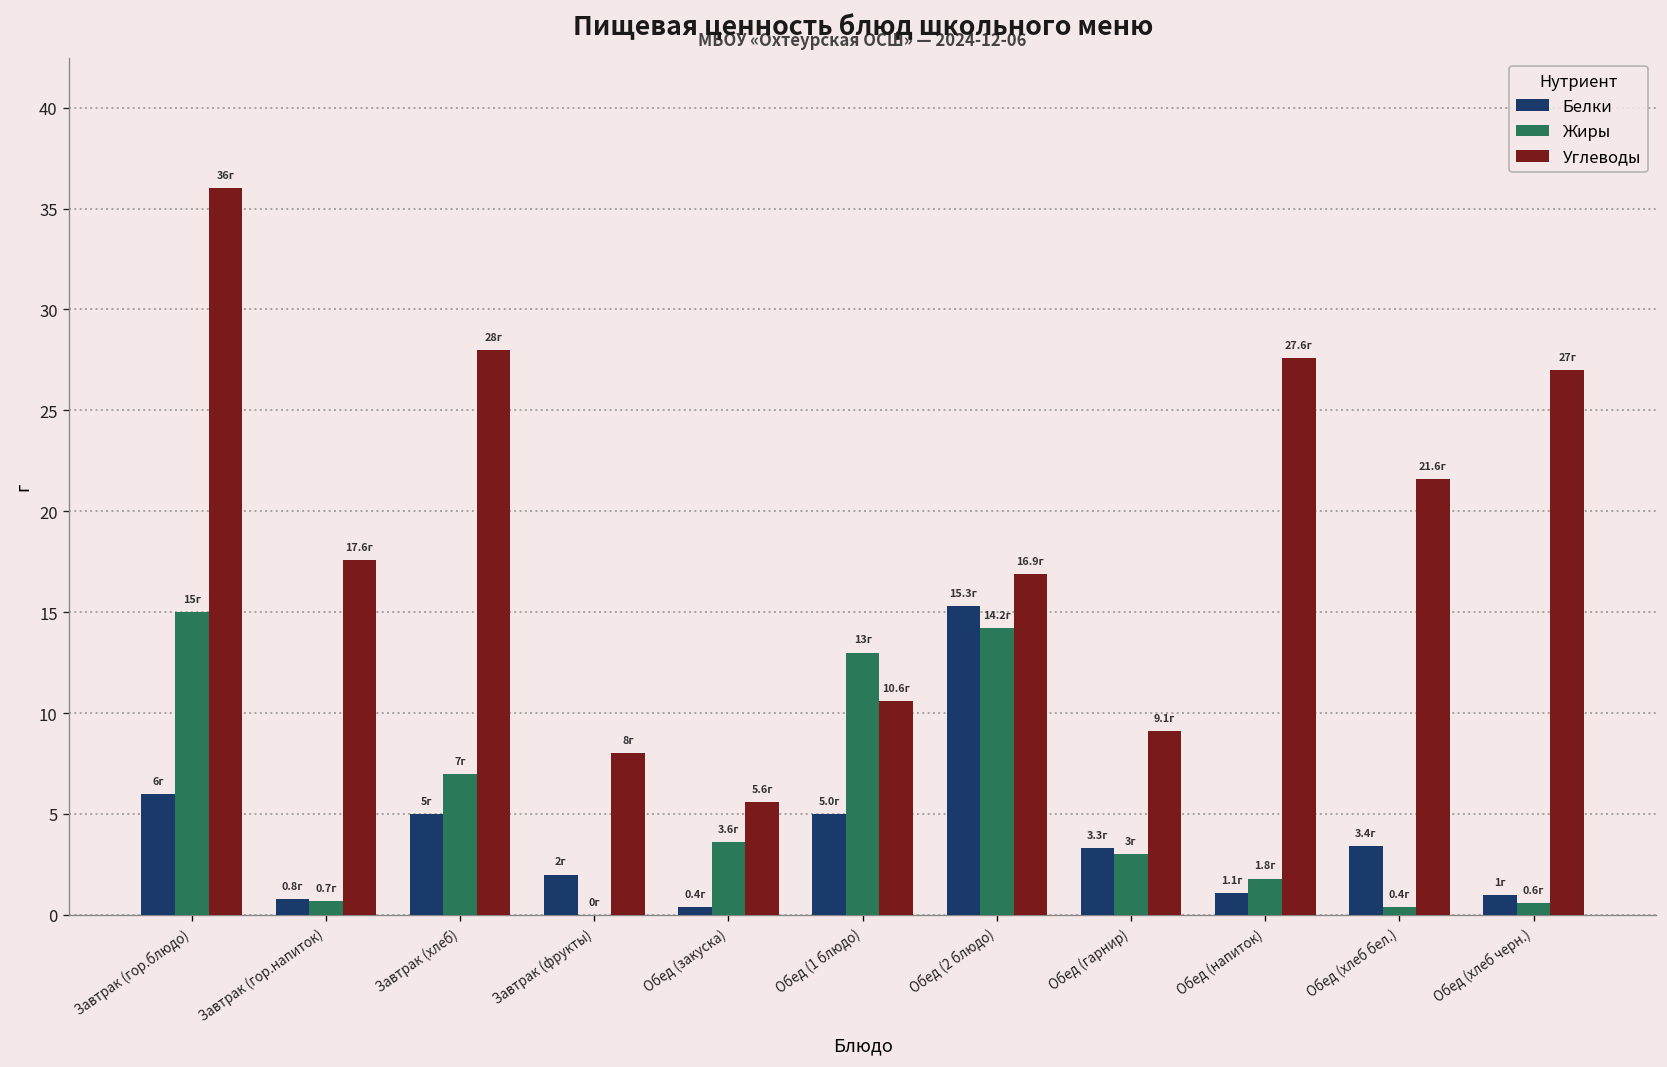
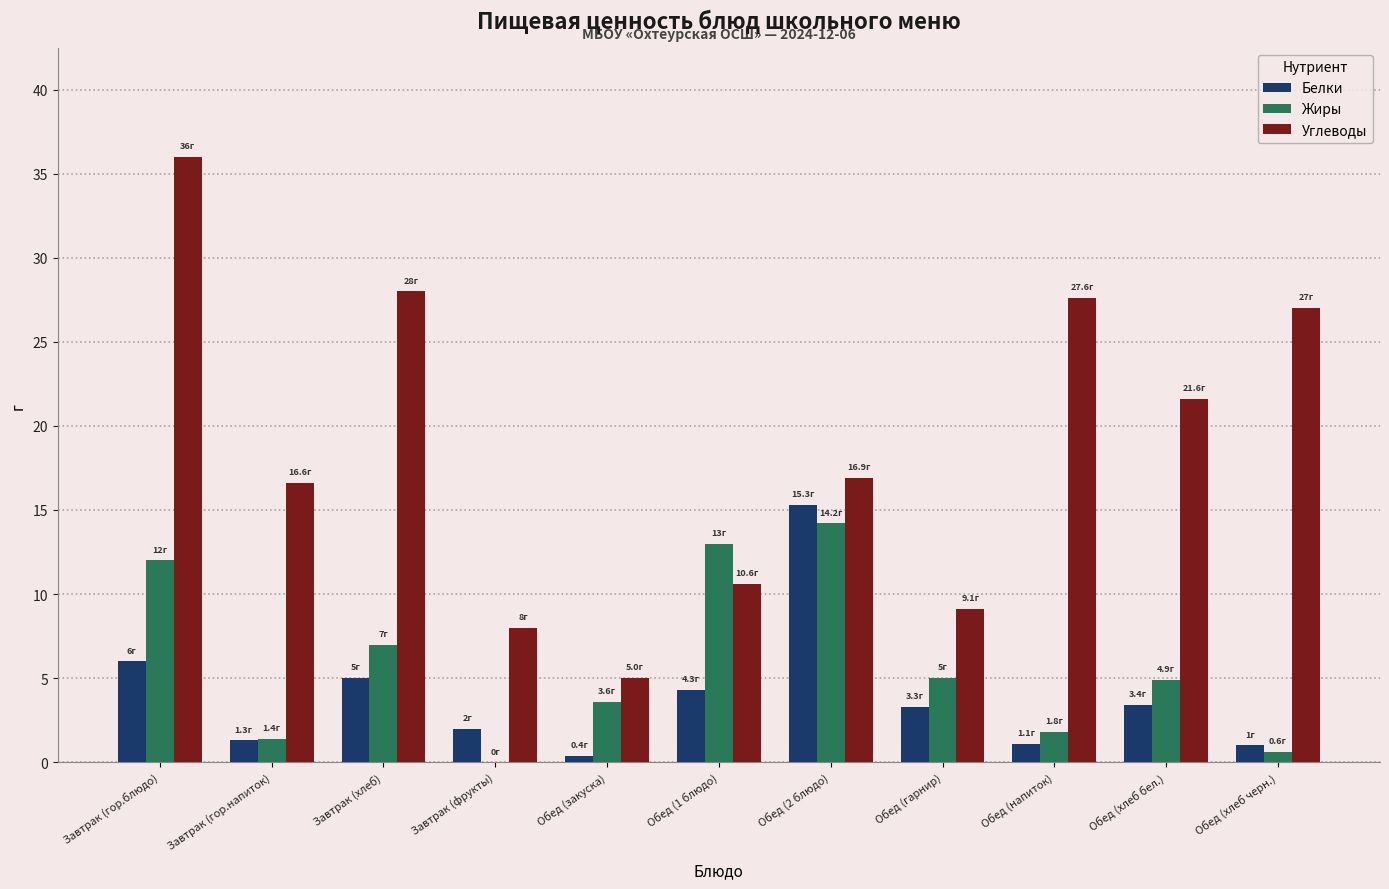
  {
    "Белки": {
      "Завтрак (гор.блюдо)": "6г",
-     "Завтрак (гор.напиток)": "0.8г",
+     "Завтрак (гор.напиток)": "1.3г",
      "Завтрак (хлеб)": "5г",
      "Завтрак (фрукты)": "2г",
      "Обед (закуска)": "0.4г",
-     "Обед (1 блюдо)": "5.0г",
+     "Обед (1 блюдо)": "4.3г",
      "Обед (2 блюдо)": "15.3г",
      "Обед (гарнир)": "3.3г",
      "Обед (напиток)": "1.1г",
      "Обед (хлеб бел.)": "3.4г",
      "Обед (хлеб черн.)": "1г"
    },
    "Жиры": {
-     "Завтрак (гор.блюдо)": "15г",
-     "Завтрак (гор.напиток)": "0.7г",
+     "Завтрак (гор.блюдо)": "12г",
+     "Завтрак (гор.напиток)": "1.4г",
      "Завтрак (хлеб)": "7г",
      "Завтрак (фрукты)": "0г",
      "Обед (закуска)": "3.6г",
      "Обед (1 блюдо)": "13г",
      "Обед (2 блюдо)": "14.2г",
-     "Обед (гарнир)": "3г",
+     "Обед (гарнир)": "5г",
      "Обед (напиток)": "1.8г",
-     "Обед (хлеб бел.)": "0.4г",
+     "Обед (хлеб бел.)": "4.9г",
      "Обед (хлеб черн.)": "0.6г"
    },
    "Углеводы": {
      "Завтрак (гор.блюдо)": "36г",
-     "Завтрак (гор.напиток)": "17.6г",
+     "Завтрак (гор.напиток)": "16.6г",
      "Завтрак (хлеб)": "28г",
      "Завтрак (фрукты)": "8г",
-     "Обед (закуска)": "5.6г",
+     "Обед (закуска)": "5.0г",
      "Обед (1 блюдо)": "10.6г",
      "Обед (2 блюдо)": "16.9г",
      "Обед (гарнир)": "9.1г",
      "Обед (напиток)": "27.6г",
      "Обед (хлеб бел.)": "21.6г",
      "Обед (хлеб черн.)": "27г"
    }
  }
